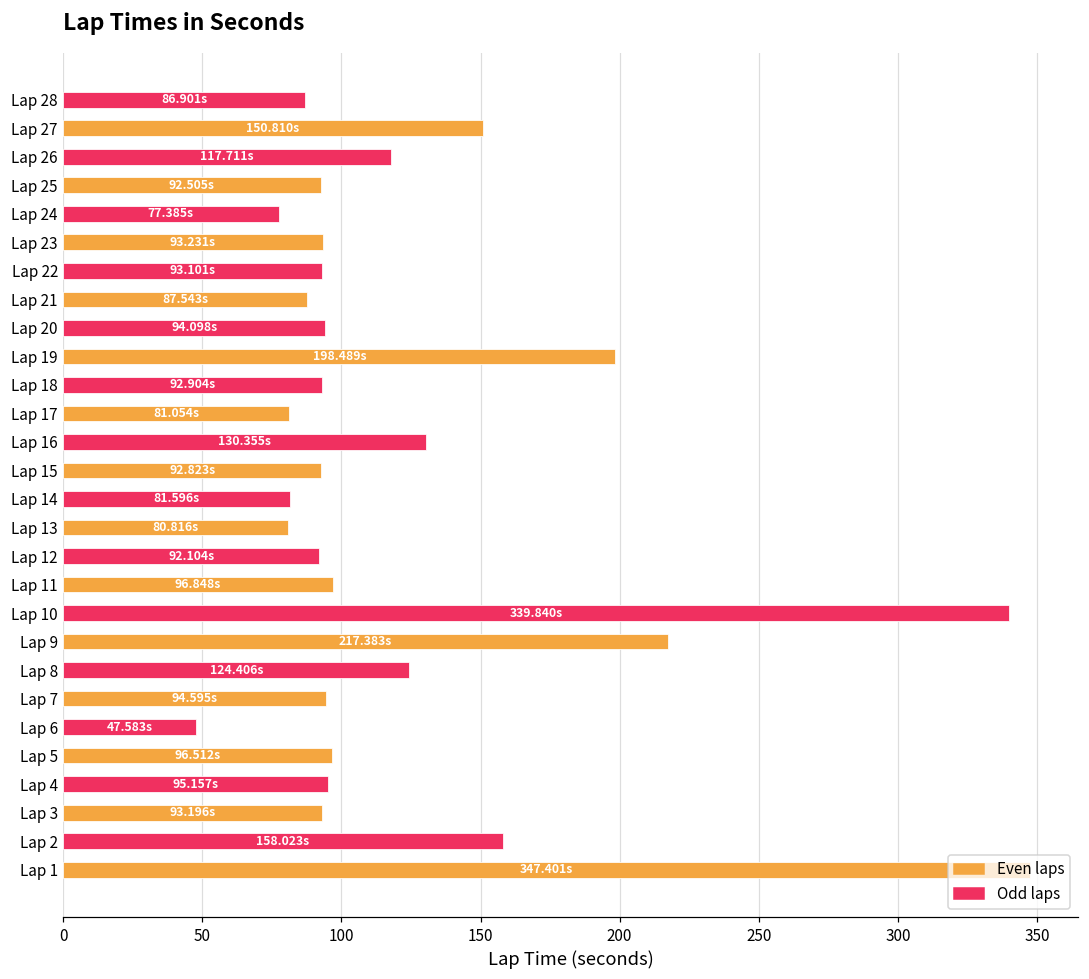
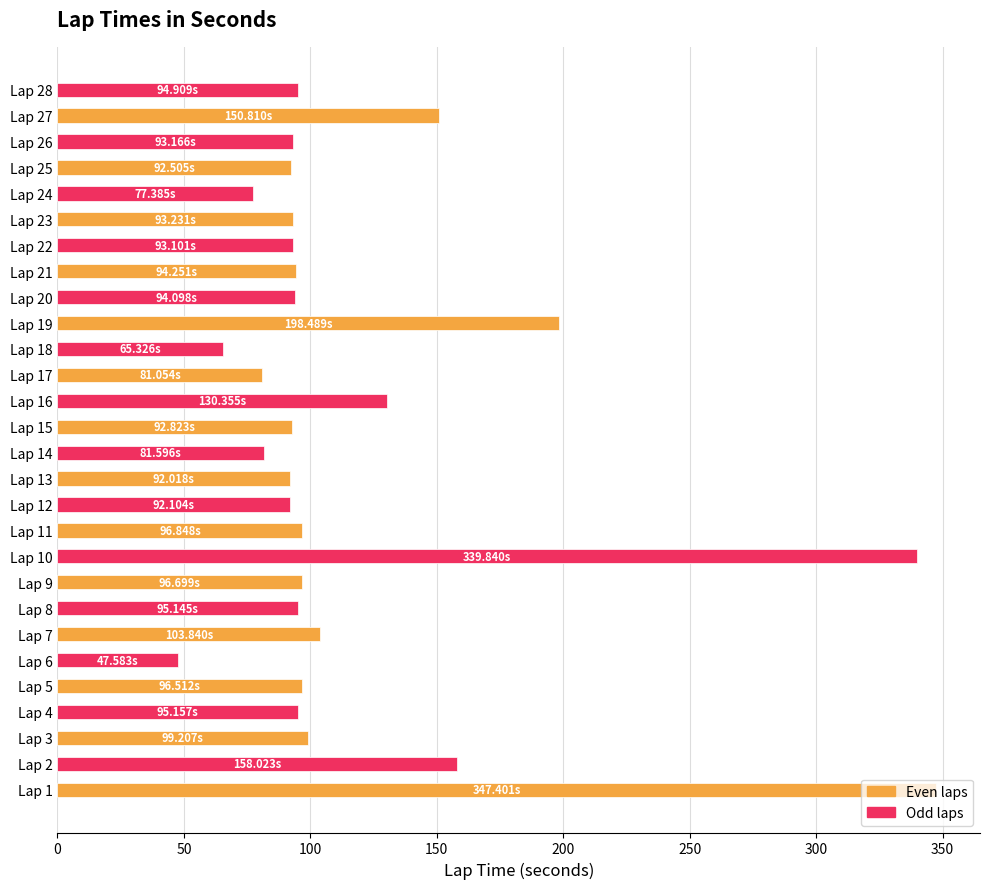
  {
-   "Lap 28": "86.901s",
+   "Lap 28": "94.909s",
    "Lap 27": "150.810s",
-   "Lap 26": "117.711s",
+   "Lap 26": "93.166s",
    "Lap 25": "92.505s",
    "Lap 24": "77.385s",
    "Lap 23": "93.231s",
    "Lap 22": "93.101s",
-   "Lap 21": "87.543s",
+   "Lap 21": "94.251s",
    "Lap 20": "94.098s",
    "Lap 19": "198.489s",
-   "Lap 18": "92.904s",
+   "Lap 18": "65.326s",
    "Lap 17": "81.054s",
    "Lap 16": "130.355s",
    "Lap 15": "92.823s",
    "Lap 14": "81.596s",
-   "Lap 13": "80.816s",
+   "Lap 13": "92.018s",
    "Lap 12": "92.104s",
    "Lap 11": "96.848s",
    "Lap 10": "339.840s",
-   "Lap 9": "217.383s",
-   "Lap 8": "124.406s",
-   "Lap 7": "94.595s",
+   "Lap 9": "96.699s",
+   "Lap 8": "95.145s",
+   "Lap 7": "103.840s",
    "Lap 6": "47.583s",
    "Lap 5": "96.512s",
    "Lap 4": "95.157s",
-   "Lap 3": "93.196s",
+   "Lap 3": "99.207s",
    "Lap 2": "158.023s"
  }
